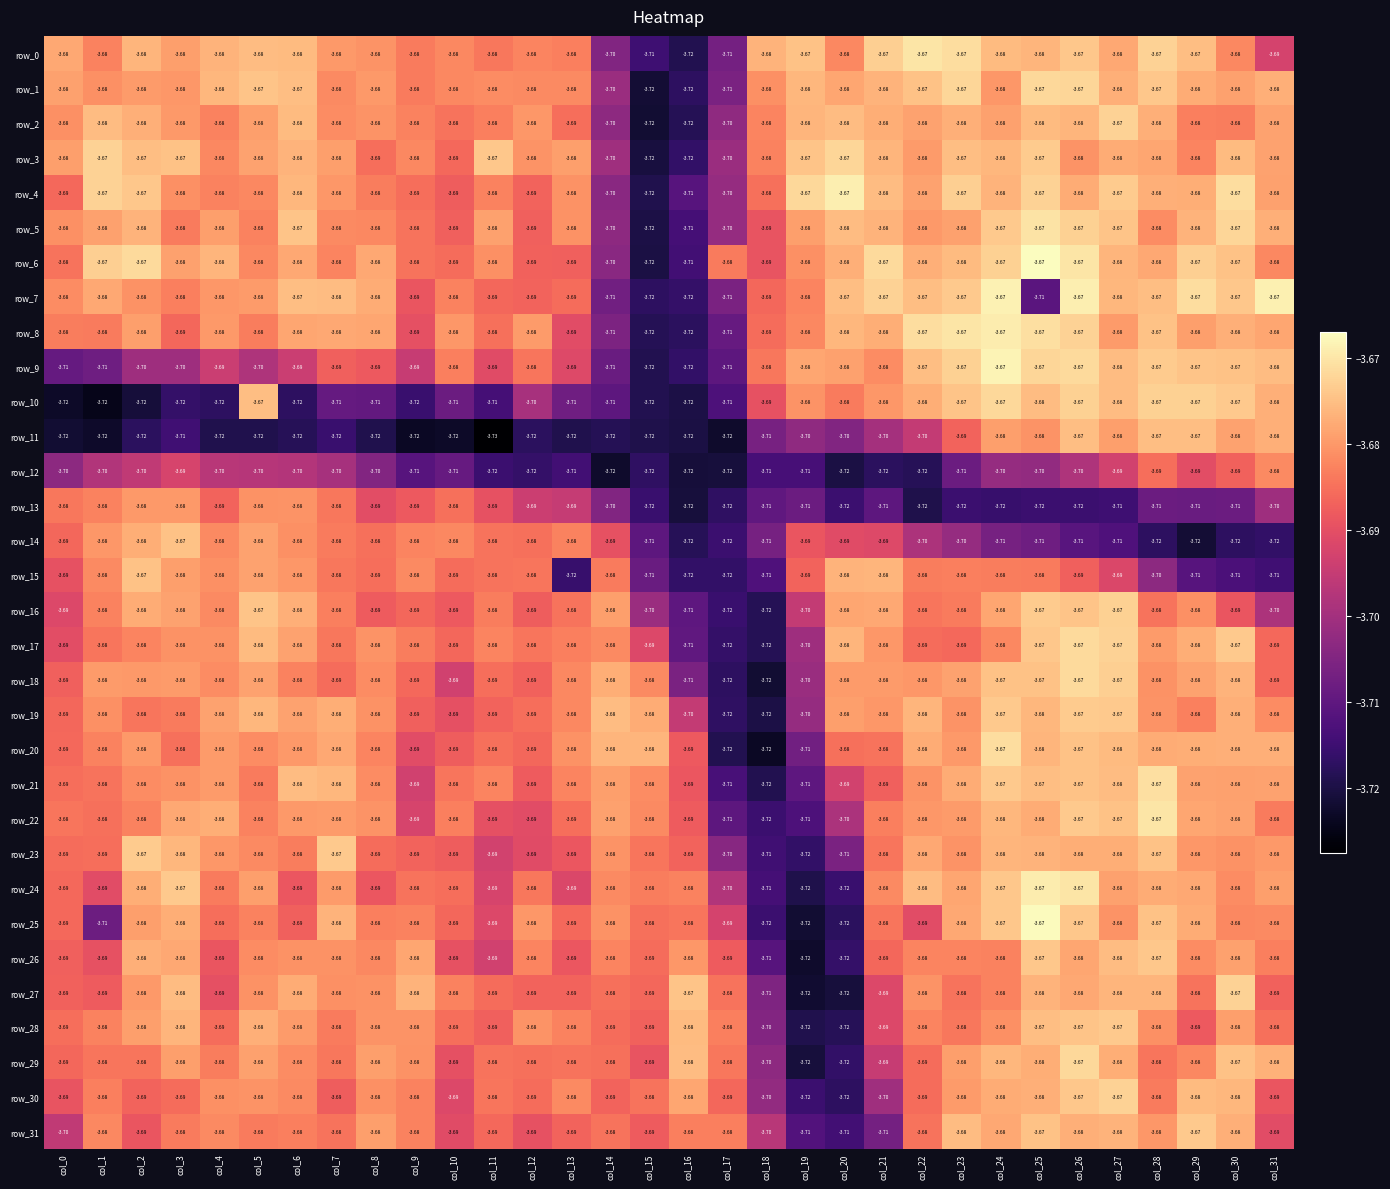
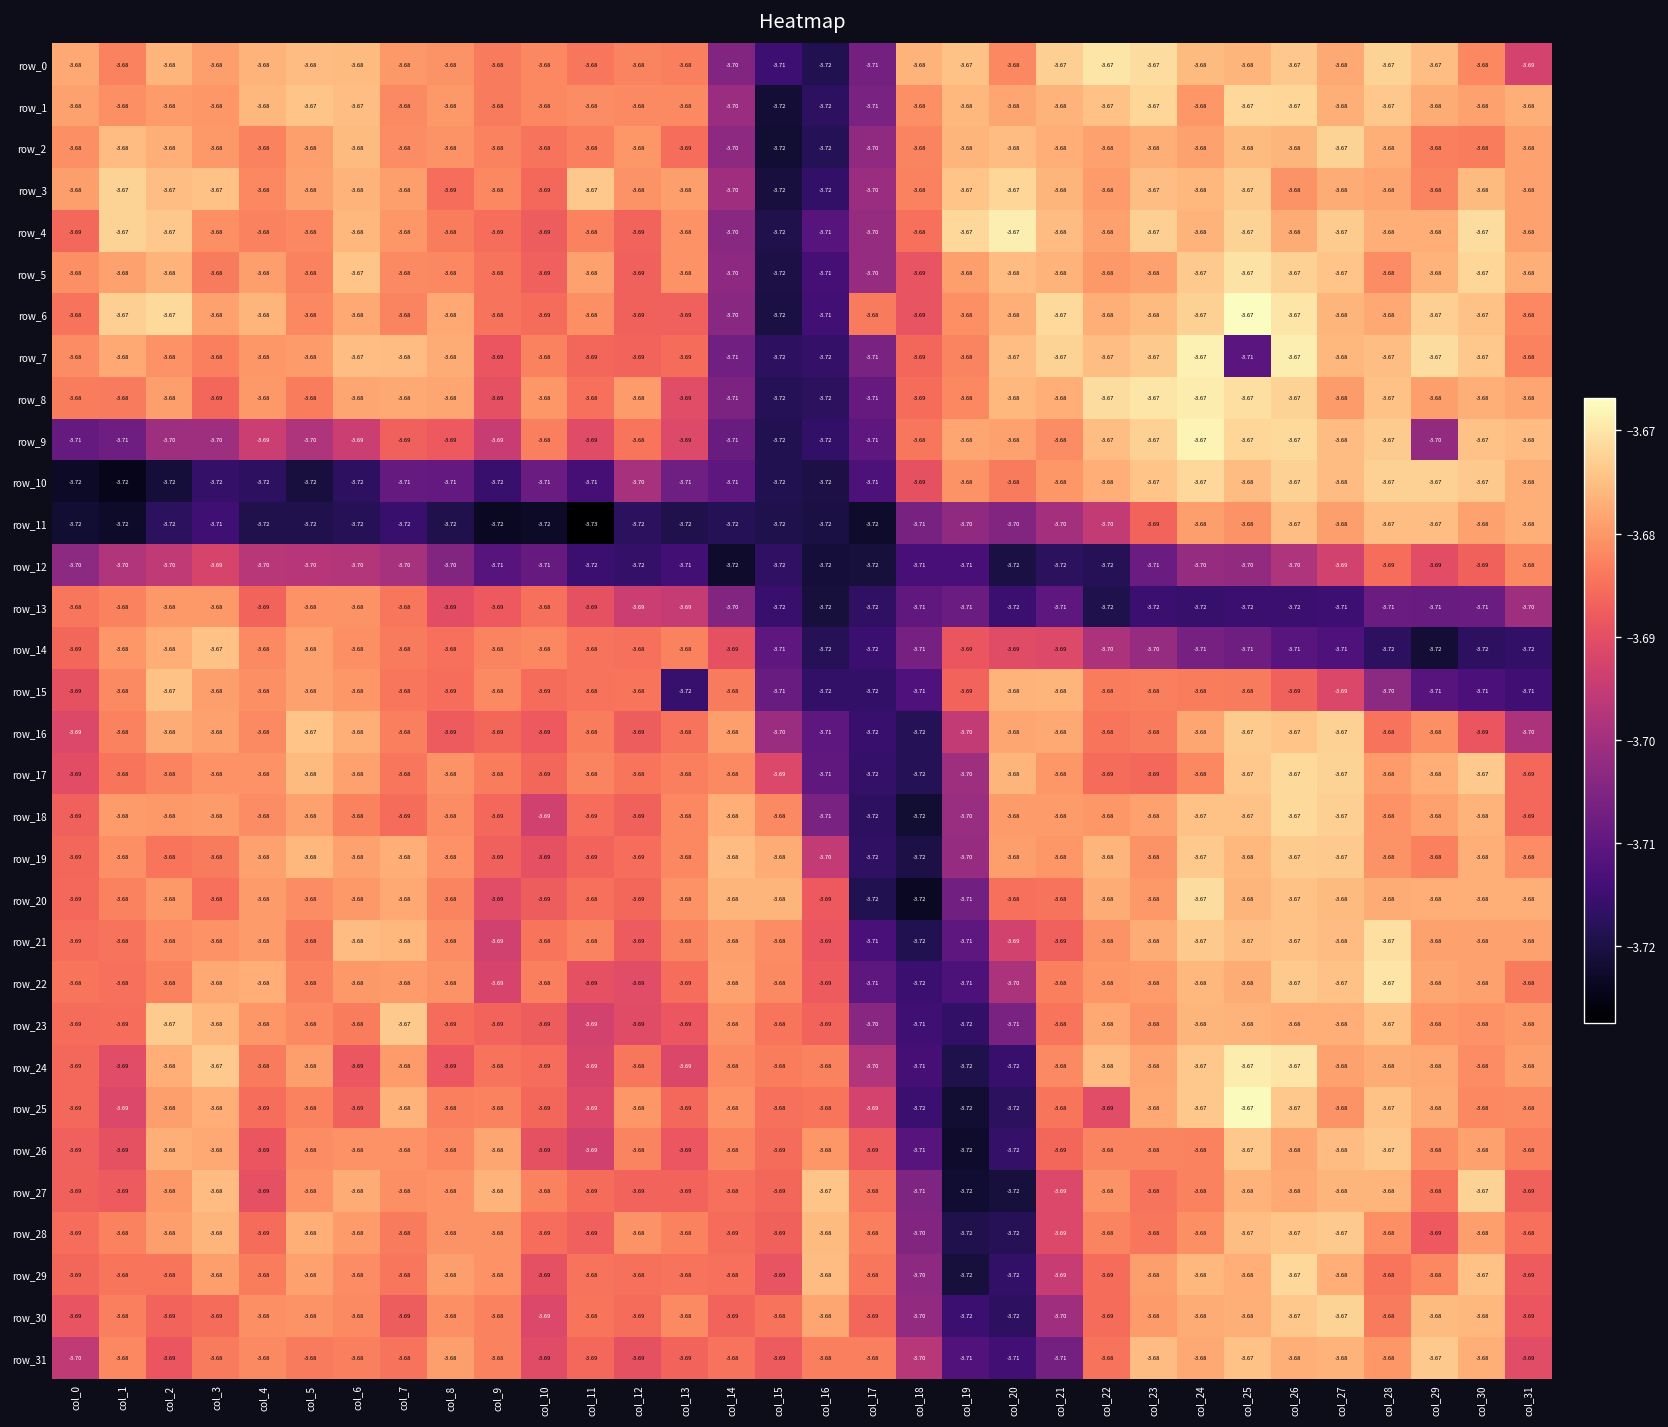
  {
    "row_7": {
      "col_0": -3.68,
      "col_1": -3.68,
      "col_2": -3.68,
      "col_3": -3.68,
      "col_4": -3.68,
      "col_5": -3.68,
      "col_6": -3.67,
      "col_7": -3.68,
      "col_8": -3.68,
      "col_9": -3.69,
      "col_10": -3.68,
      "col_11": -3.69,
      "col_12": -3.69,
      "col_13": -3.69,
      "col_14": -3.71,
      "col_15": -3.72,
      "col_16": -3.72,
      "col_17": -3.71,
      "col_18": -3.69,
      "col_19": -3.68,
      "col_20": -3.67,
      "col_21": -3.67,
      "col_22": -3.67,
      "col_23": -3.67,
      "col_24": -3.67,
      "col_25": -3.71,
      "col_26": -3.67,
      "col_27": -3.68,
      "col_28": -3.67,
      "col_29": -3.67,
      "col_30": -3.67,
-     "col_31": -3.67
+     "col_31": -3.68
    },
    "row_9": {
      "col_0": -3.71,
      "col_1": -3.71,
      "col_2": -3.70,
      "col_3": -3.70,
      "col_4": -3.69,
      "col_5": -3.70,
      "col_6": -3.69,
      "col_7": -3.69,
      "col_8": -3.69,
      "col_9": -3.69,
      "col_10": -3.68,
      "col_11": -3.69,
      "col_12": -3.68,
      "col_13": -3.69,
      "col_14": -3.71,
      "col_15": -3.72,
      "col_16": -3.72,
      "col_17": -3.71,
      "col_18": -3.68,
      "col_19": -3.68,
      "col_20": -3.68,
      "col_21": -3.68,
      "col_22": -3.67,
      "col_23": -3.67,
      "col_24": -3.67,
      "col_25": -3.67,
      "col_26": -3.67,
      "col_27": -3.68,
      "col_28": -3.67,
-     "col_29": -3.67,
+     "col_29": -3.70,
      "col_30": -3.67,
      "col_31": -3.68
    },
    "row_10": {
      "col_0": -3.72,
      "col_1": -3.72,
      "col_2": -3.72,
      "col_3": -3.72,
      "col_4": -3.72,
-     "col_5": -3.67,
+     "col_5": -3.72,
      "col_6": -3.72,
      "col_7": -3.71,
      "col_8": -3.71,
      "col_9": -3.72,
      "col_10": -3.71,
      "col_11": -3.71,
      "col_12": -3.70,
      "col_13": -3.71,
      "col_14": -3.71,
      "col_15": -3.72,
      "col_16": -3.72,
      "col_17": -3.71,
      "col_18": -3.69,
      "col_19": -3.68,
      "col_20": -3.68,
      "col_21": -3.68,
      "col_22": -3.68,
      "col_23": -3.67,
      "col_24": -3.67,
      "col_25": -3.68,
      "col_26": -3.67,
      "col_27": -3.68,
      "col_28": -3.67,
      "col_29": -3.67,
      "col_30": -3.67,
      "col_31": -3.68
    },
    "row_25": {
      "col_0": -3.69,
-     "col_1": -3.71,
+     "col_1": -3.69,
      "col_2": -3.68,
      "col_3": -3.68,
      "col_4": -3.69,
      "col_5": -3.68,
      "col_6": -3.69,
      "col_7": -3.68,
      "col_8": -3.68,
      "col_9": -3.68,
      "col_10": -3.69,
      "col_11": -3.69,
      "col_12": -3.68,
      "col_13": -3.69,
      "col_14": -3.68,
      "col_15": -3.68,
      "col_16": -3.68,
      "col_17": -3.69,
      "col_18": -3.72,
      "col_19": -3.72,
      "col_20": -3.72,
      "col_21": -3.68,
      "col_22": -3.69,
      "col_23": -3.68,
      "col_24": -3.67,
      "col_25": -3.67,
      "col_26": -3.67,
      "col_27": -3.68,
      "col_28": -3.67,
      "col_29": -3.68,
      "col_30": -3.68,
      "col_31": -3.68
    },
    "row_29": {
      "col_0": -3.69,
      "col_1": -3.68,
      "col_2": -3.68,
      "col_3": -3.68,
      "col_4": -3.68,
      "col_5": -3.68,
      "col_6": -3.68,
      "col_7": -3.68,
      "col_8": -3.68,
      "col_9": -3.68,
      "col_10": -3.69,
      "col_11": -3.68,
      "col_12": -3.68,
      "col_13": -3.68,
      "col_14": -3.68,
      "col_15": -3.69,
      "col_16": -3.68,
      "col_17": -3.68,
      "col_18": -3.70,
      "col_19": -3.72,
      "col_20": -3.72,
      "col_21": -3.69,
      "col_22": -3.69,
      "col_23": -3.68,
      "col_24": -3.68,
      "col_25": -3.68,
      "col_26": -3.67,
      "col_27": -3.68,
      "col_28": -3.68,
      "col_29": -3.68,
      "col_30": -3.67,
-     "col_31": -3.68
+     "col_31": -3.69
    }
  }
